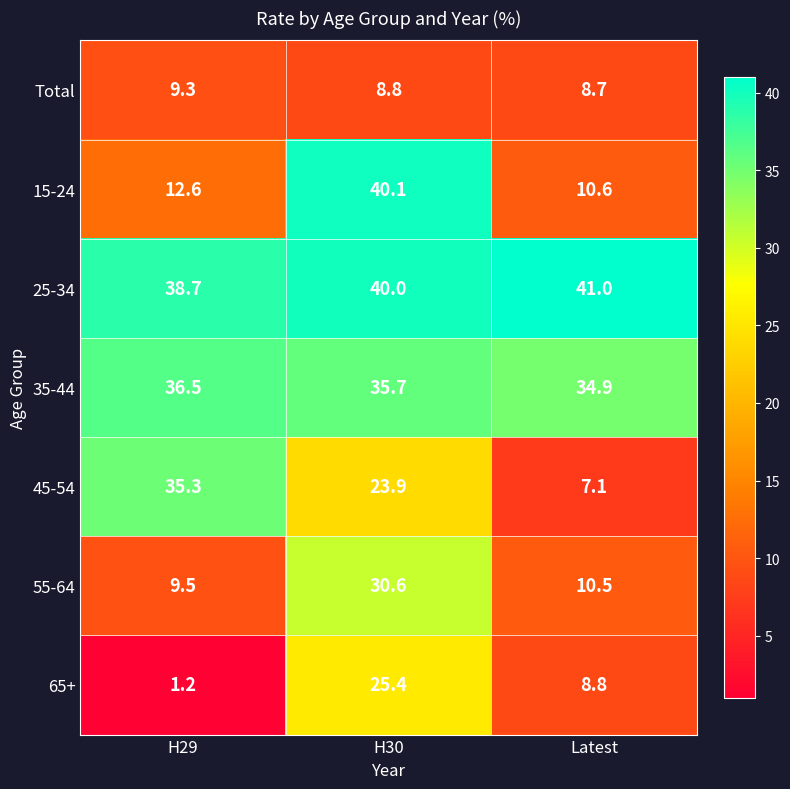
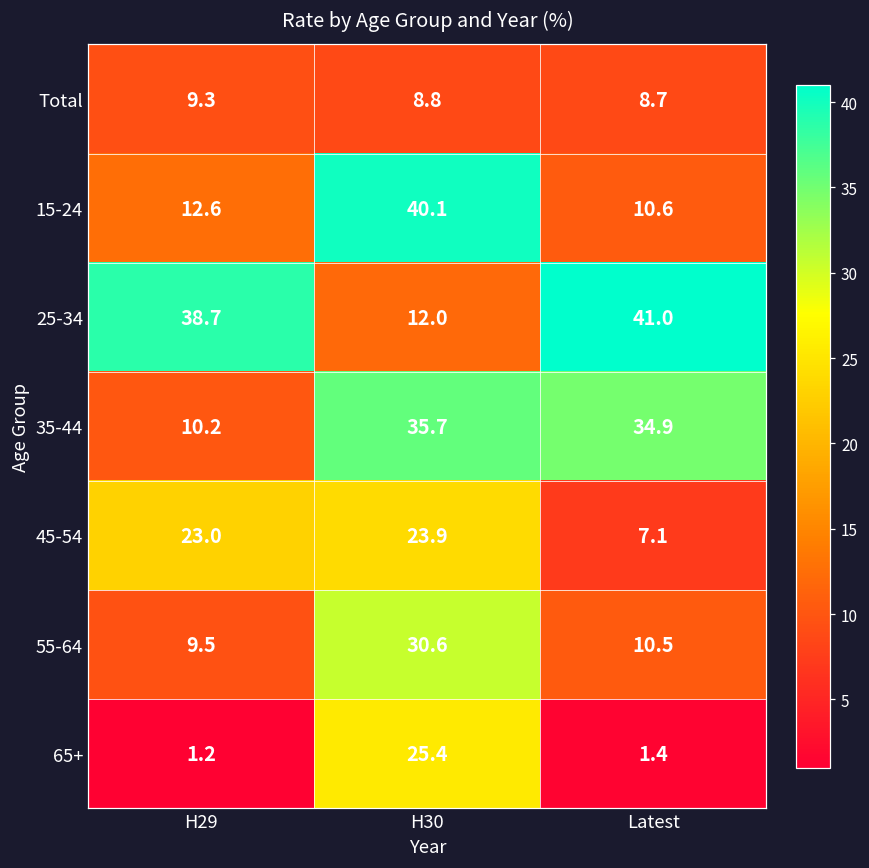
  {
    "Total": {
      "H29": 9.3,
      "H30": 8.8,
      "Latest": 8.7
    },
    "15-24": {
      "H29": 12.6,
      "H30": 40.1,
      "Latest": 10.6
    },
    "25-34": {
      "H29": 38.7,
-     "H30": 40.0,
+     "H30": 12.0,
      "Latest": 41.0
    },
    "35-44": {
-     "H29": 36.5,
+     "H29": 10.2,
      "H30": 35.7,
      "Latest": 34.9
    },
    "45-54": {
-     "H29": 35.3,
+     "H29": 23.0,
      "H30": 23.9,
      "Latest": 7.1
    },
    "55-64": {
      "H29": 9.5,
      "H30": 30.6,
      "Latest": 10.5
    },
    "65+": {
      "H29": 1.2,
      "H30": 25.4,
-     "Latest": 8.8
+     "Latest": 1.4
    }
  }
